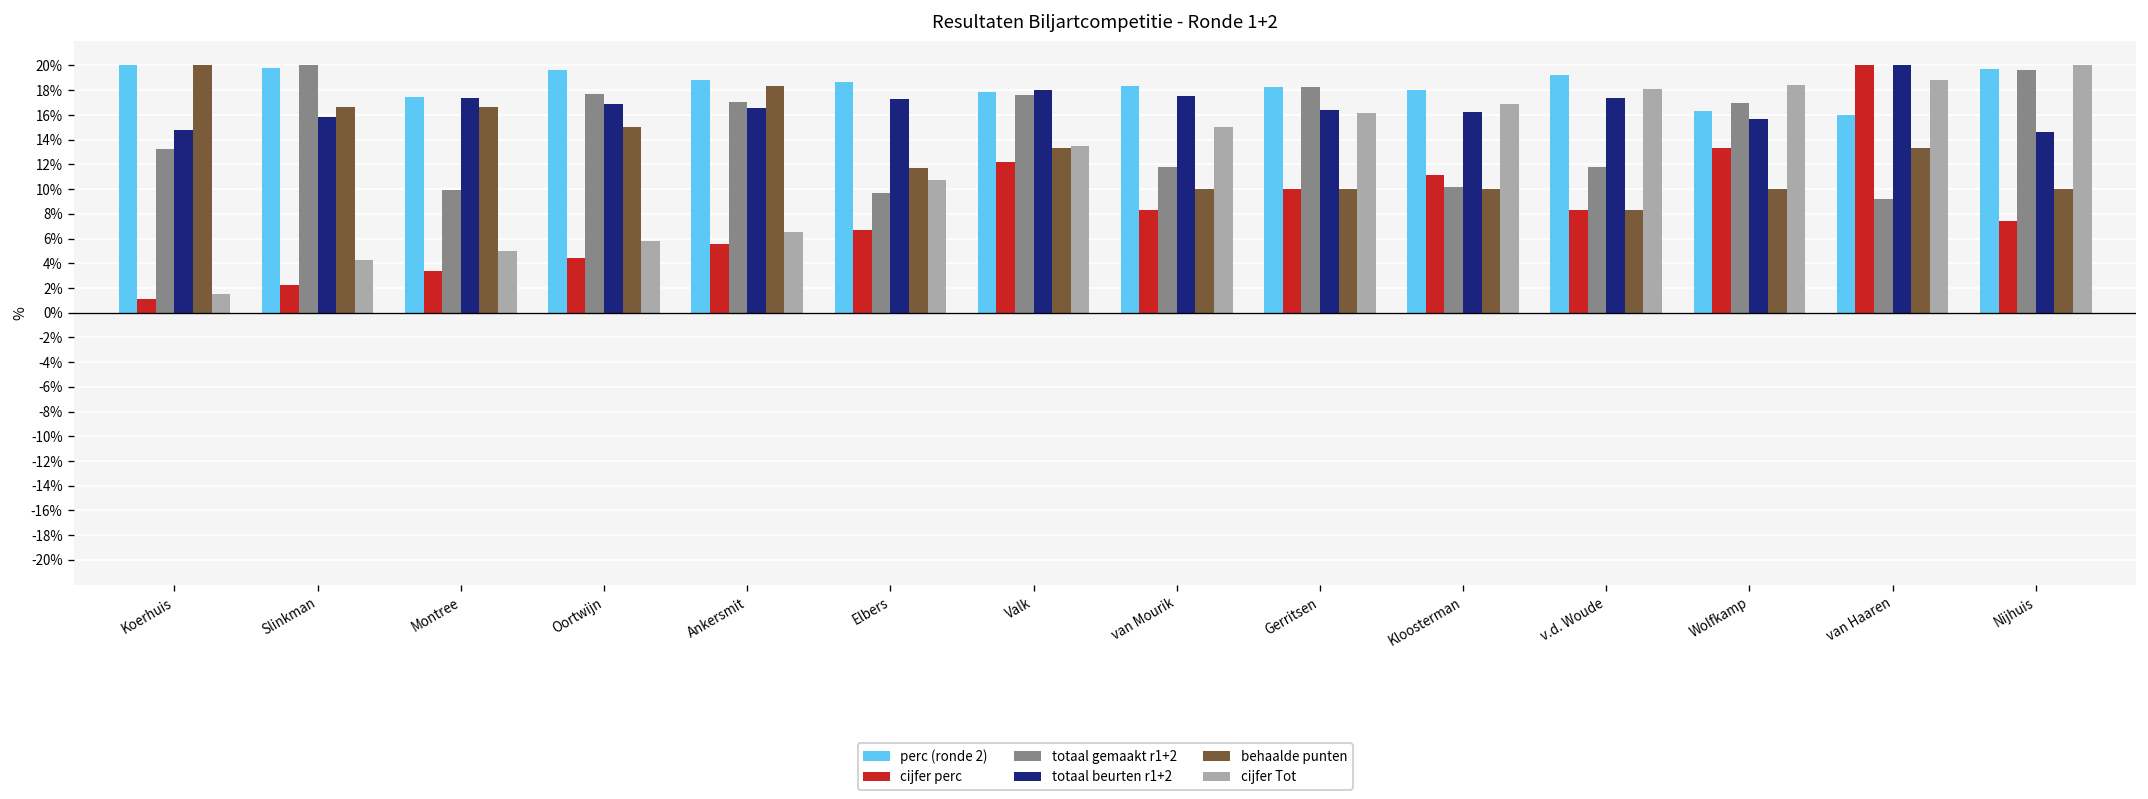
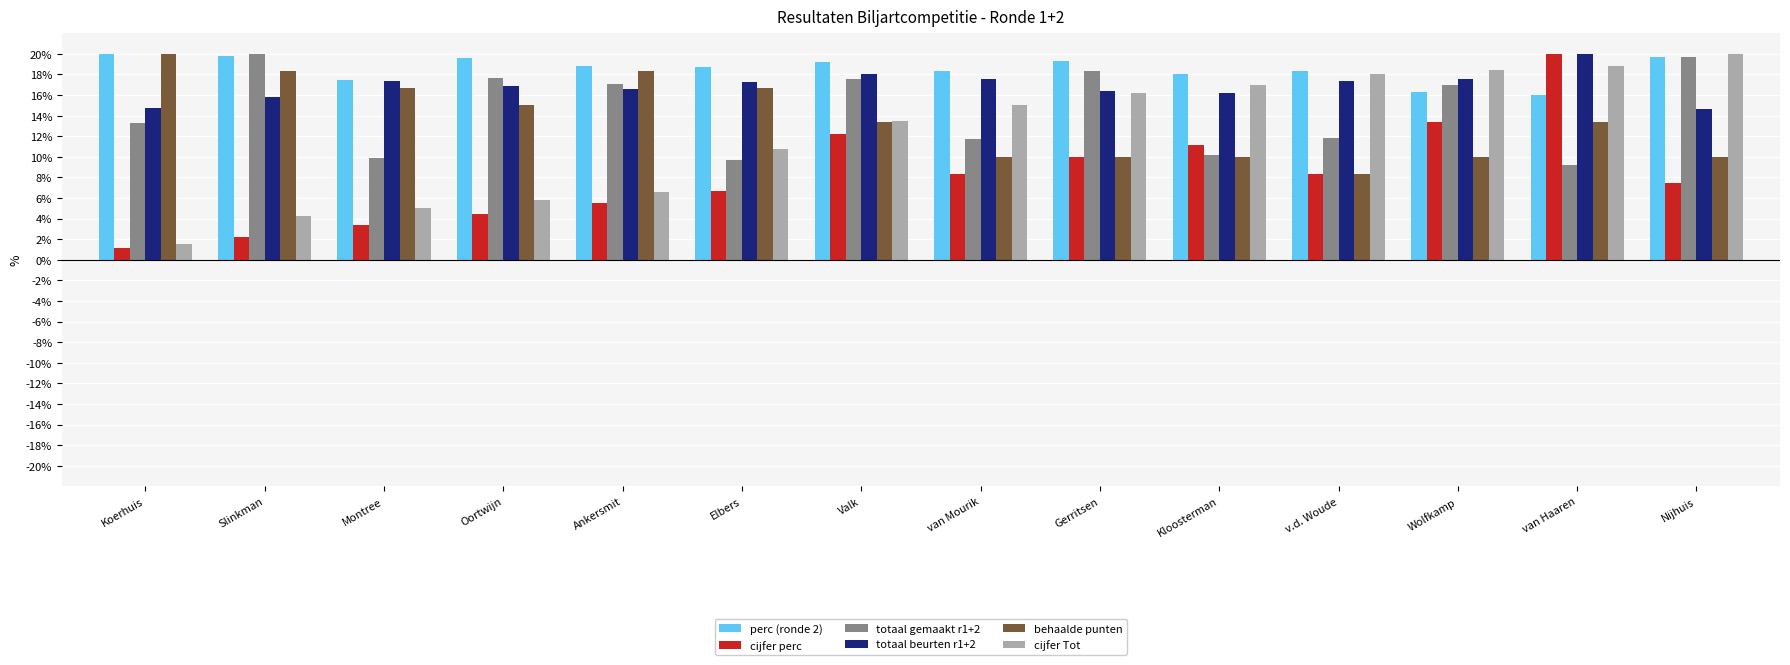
  {
    "perc (ronde 2)": {
      "Koerhuis": "20.0%",
      "Slinkman": "19.8%",
      "Montree": "17.5%",
      "Oortwijn": "19.6%",
      "Ankersmit": "18.8%",
      "Elbers": "18.7%",
-     "Valk": "17.9%",
+     "Valk": "19.2%",
      "van Mourik": "18.3%",
-     "Gerritsen": "18.3%",
+     "Gerritsen": "19.3%",
      "Kloosterman": "18.1%",
-     "v.d. Woude": "19.2%",
+     "v.d. Woude": "18.3%",
      "Wolfkamp": "16.3%",
      "van Haaren": "16.0%",
      "Nijhuis": "19.7%"
    },
    "cijfer perc": {
      "Koerhuis": "1.1%",
      "Slinkman": "2.2%",
      "Montree": "3.3%",
      "Oortwijn": "4.4%",
      "Ankersmit": "5.6%",
      "Elbers": "6.7%",
      "Valk": "12.2%",
      "van Mourik": "8.3%",
      "Gerritsen": "10.0%",
      "Kloosterman": "11.1%",
      "v.d. Woude": "8.3%",
      "Wolfkamp": "13.3%",
      "van Haaren": "20.0%",
      "Nijhuis": "7.4%"
    },
    "totaal beurten r1+2": {
      "Koerhuis": "14.8%",
      "Slinkman": "15.8%",
      "Montree": "17.4%",
      "Oortwijn": "16.9%",
      "Ankersmit": "16.6%",
      "Elbers": "17.3%",
      "Valk": "18.0%",
      "van Mourik": "17.5%",
      "Gerritsen": "16.4%",
      "Kloosterman": "16.2%",
      "v.d. Woude": "17.4%",
-     "Wolfkamp": "15.7%",
+     "Wolfkamp": "17.5%",
      "van Haaren": "20.0%",
      "Nijhuis": "14.7%"
    },
    "behaalde punten": {
      "Koerhuis": "20.0%",
-     "Slinkman": "16.7%",
+     "Slinkman": "18.3%",
      "Montree": "16.7%",
      "Oortwijn": "15.0%",
      "Ankersmit": "18.3%",
-     "Elbers": "11.7%",
+     "Elbers": "16.7%",
      "Valk": "13.3%",
      "van Mourik": "10.0%",
      "Gerritsen": "10.0%",
      "Kloosterman": "10.0%",
      "v.d. Woude": "8.3%",
      "Wolfkamp": "10.0%",
      "van Haaren": "13.3%",
      "Nijhuis": "10.0%"
    }
  }
